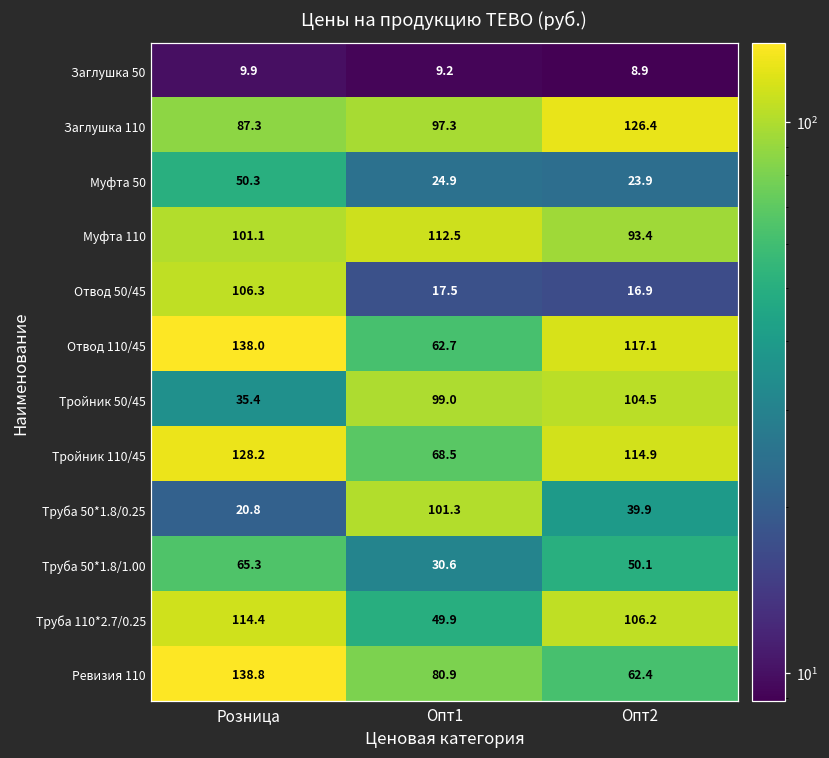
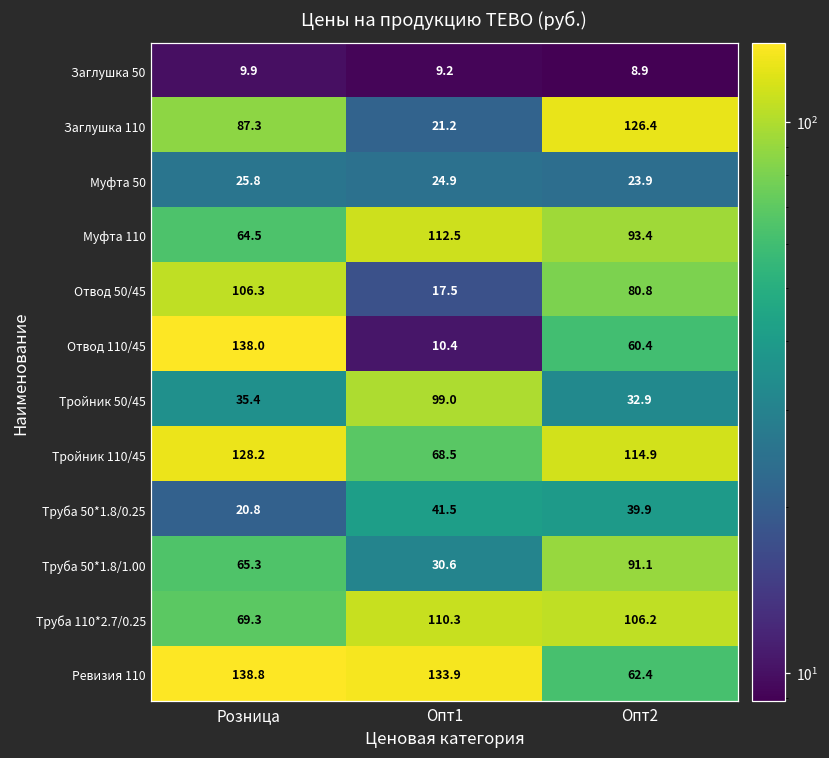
  {
    "Заглушка 50": {
      "Розница": 9.9,
      "Опт1": 9.2,
      "Опт2": 8.9
    },
    "Заглушка 110": {
      "Розница": 87.3,
-     "Опт1": 97.3,
+     "Опт1": 21.2,
      "Опт2": 126.4
    },
    "Муфта 50": {
-     "Розница": 50.3,
+     "Розница": 25.8,
      "Опт1": 24.9,
      "Опт2": 23.9
    },
    "Муфта 110": {
-     "Розница": 101.1,
+     "Розница": 64.5,
      "Опт1": 112.5,
      "Опт2": 93.4
    },
    "Отвод 50/45": {
      "Розница": 106.3,
      "Опт1": 17.5,
-     "Опт2": 16.9
+     "Опт2": 80.8
    },
    "Отвод 110/45": {
      "Розница": 138.0,
-     "Опт1": 62.7,
-     "Опт2": 117.1
+     "Опт1": 10.4,
+     "Опт2": 60.4
    },
    "Тройник 50/45": {
      "Розница": 35.4,
      "Опт1": 99.0,
-     "Опт2": 104.5
+     "Опт2": 32.9
    },
    "Тройник 110/45": {
      "Розница": 128.2,
      "Опт1": 68.5,
      "Опт2": 114.9
    },
    "Труба 50*1.8/0.25": {
      "Розница": 20.8,
-     "Опт1": 101.3,
+     "Опт1": 41.5,
      "Опт2": 39.9
    },
    "Труба 50*1.8/1.00": {
      "Розница": 65.3,
      "Опт1": 30.6,
-     "Опт2": 50.1
+     "Опт2": 91.1
    },
    "Труба 110*2.7/0.25": {
-     "Розница": 114.4,
-     "Опт1": 49.9,
+     "Розница": 69.3,
+     "Опт1": 110.3,
      "Опт2": 106.2
    },
    "Ревизия 110": {
      "Розница": 138.8,
-     "Опт1": 80.9,
+     "Опт1": 133.9,
      "Опт2": 62.4
    }
  }
